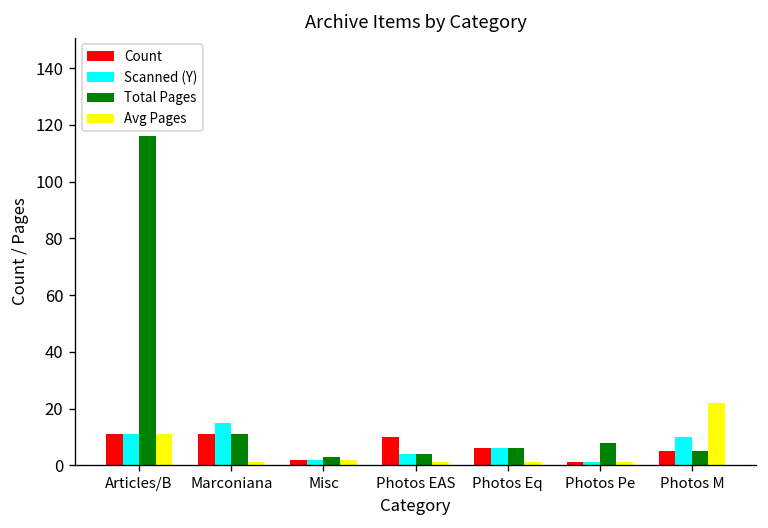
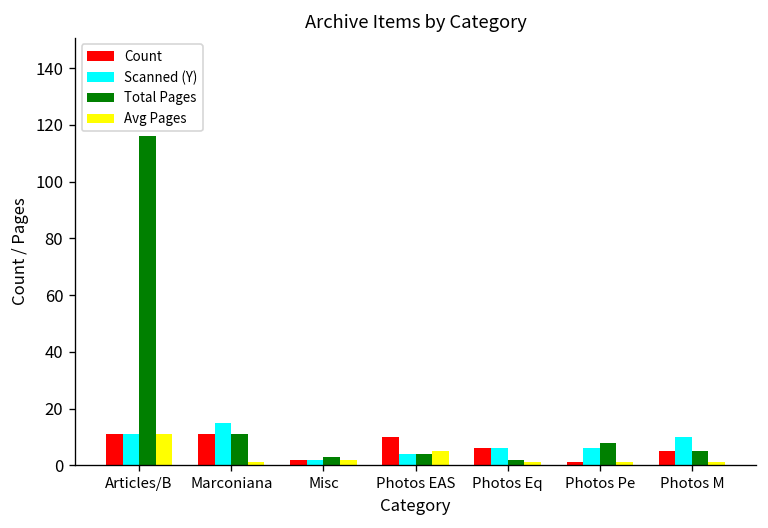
  {
    "Count": {
      "Articles/B": 11,
      "Marconiana": 11,
      "Misc": 2,
      "Photos EAS": 10,
      "Photos Eq": 6,
      "Photos M": 5
    },
    "Scanned (Y)": {
      "Articles/B": 11,
      "Marconiana": 15,
      "Misc": 2,
      "Photos EAS": 4,
      "Photos Eq": 6,
-     "Photos Pe": 1,
+     "Photos Pe": 6,
      "Photos M": 10
    },
    "Total Pages": {
      "Articles/B": 116,
      "Marconiana": 11,
      "Misc": 3,
      "Photos EAS": 4,
-     "Photos Eq": 6,
+     "Photos Eq": 2,
      "Photos Pe": 8,
      "Photos M": 5
    },
    "Avg Pages": {
      "Articles/B": 11,
      "Misc": 2,
-     "Photos EAS": 1,
-     "Photos M": 22
+     "Photos EAS": 5,
+     "Photos M": 1
    }
  }
